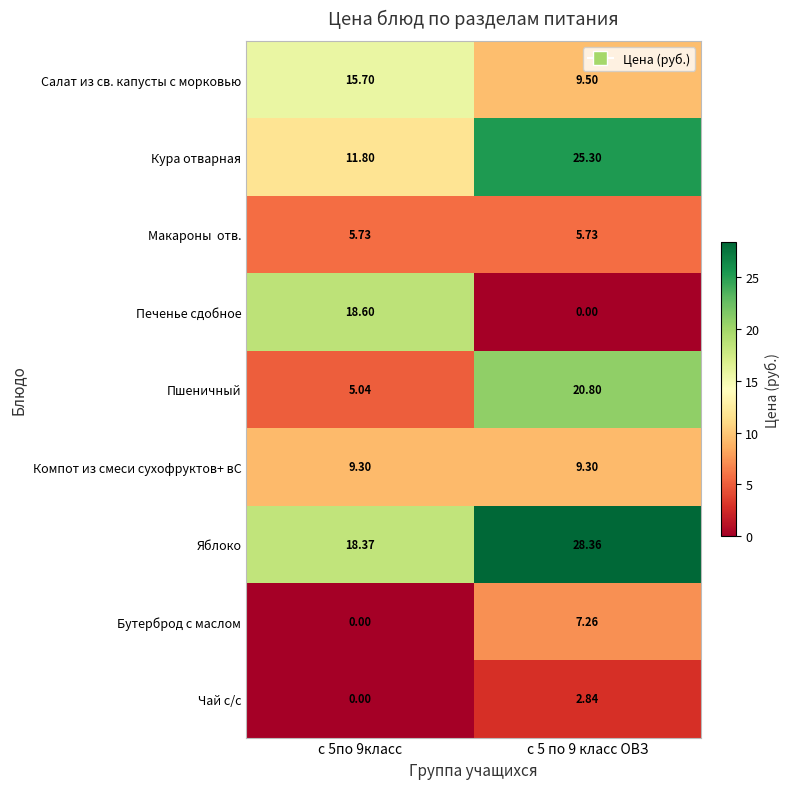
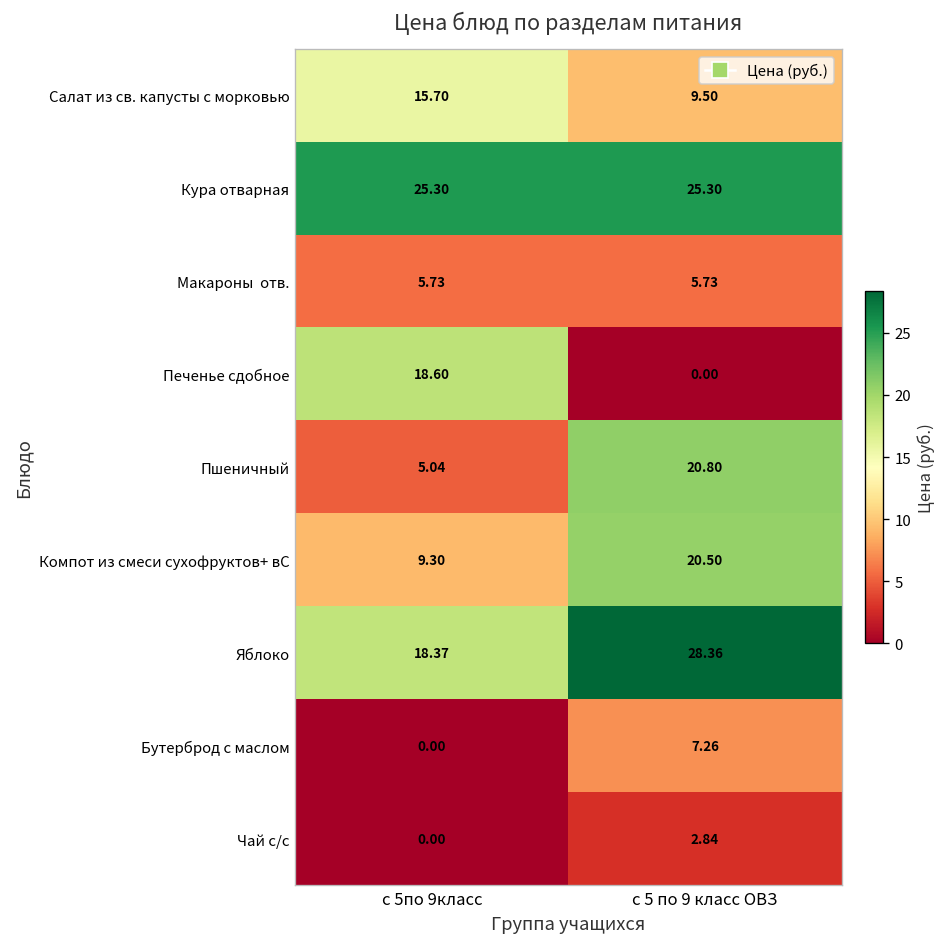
  {
    "Салат из св. капусты с морковью": {
      "с 5по 9класс": 15.70,
      "с 5 по 9 класс ОВЗ": 9.50
    },
    "Кура отварная": {
-     "с 5по 9класс": 11.80,
+     "с 5по 9класс": 25.30,
      "с 5 по 9 класс ОВЗ": 25.30
    },
    "Макароны отв.": {
      "с 5по 9класс": 5.73,
      "с 5 по 9 класс ОВЗ": 5.73
    },
    "Печенье сдобное": {
      "с 5по 9класс": 18.60,
      "с 5 по 9 класс ОВЗ": 0.00
    },
    "Пшеничный": {
      "с 5по 9класс": 5.04,
      "с 5 по 9 класс ОВЗ": 20.80
    },
    "Компот из смеси сухофруктов+ вС": {
      "с 5по 9класс": 9.30,
-     "с 5 по 9 класс ОВЗ": 9.30
+     "с 5 по 9 класс ОВЗ": 20.50
    },
    "Яблоко": {
      "с 5по 9класс": 18.37,
      "с 5 по 9 класс ОВЗ": 28.36
    },
    "Бутерброд с маслом": {
      "с 5по 9класс": 0.00,
      "с 5 по 9 класс ОВЗ": 7.26
    },
    "Чай с/с": {
      "с 5по 9класс": 0.00,
      "с 5 по 9 класс ОВЗ": 2.84
    }
  }
